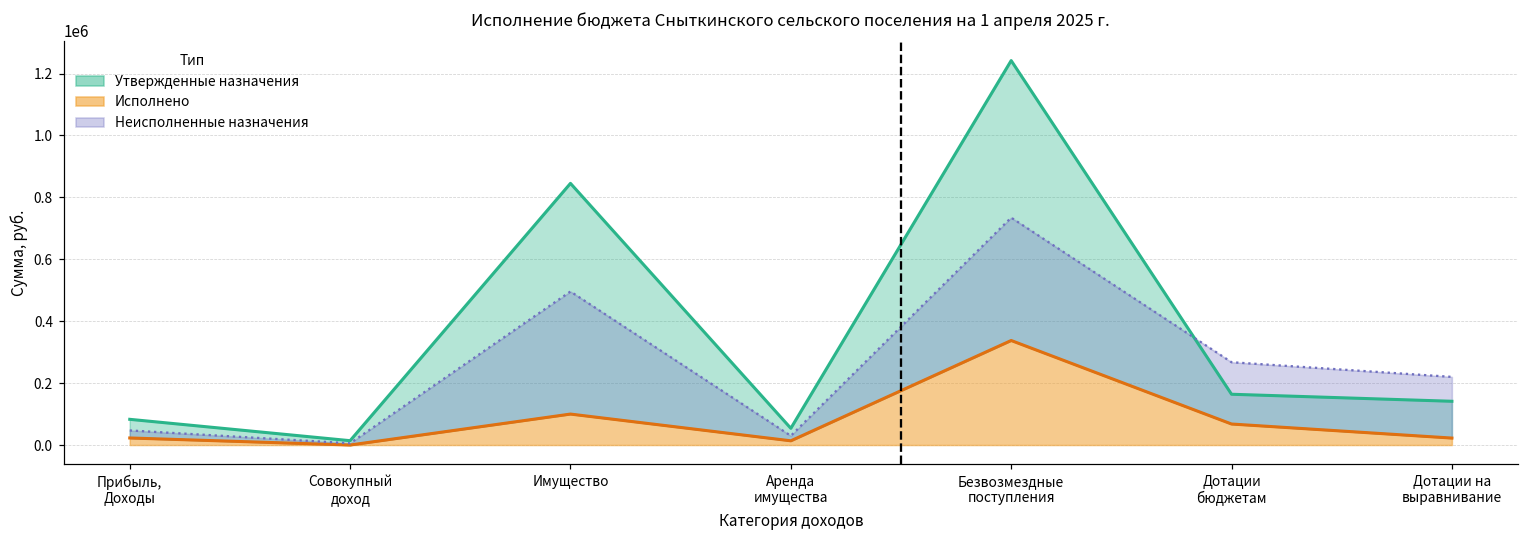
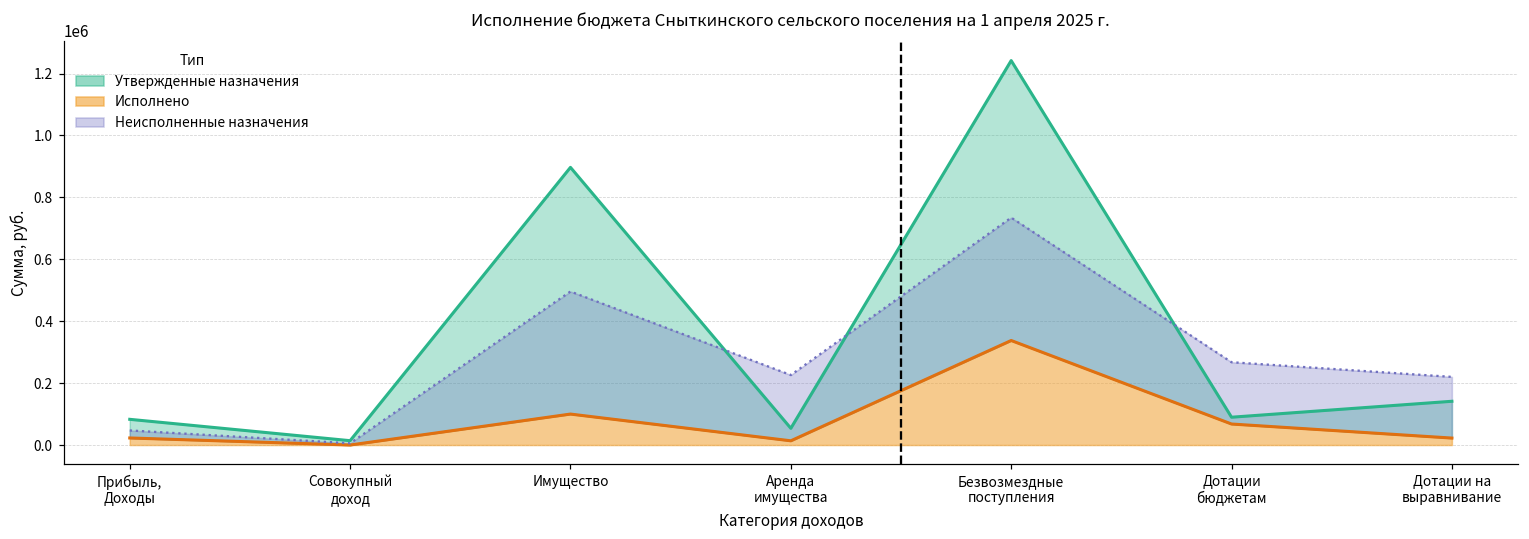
  {
    "Утвержденные назначения": {
      "Прибыль, Доходы": 80000,
-     "Имущество": 850000,
+     "Имущество": 900000,
      "Аренда имущества": 50000,
      "Безвозмездные поступления": 1240000,
-     "Дотации бюджетам": 160000,
+     "Дотации бюджетам": 90000,
      "Дотации на выравнивание": 140000
    },
    "Исполнено": {
      "Прибыль, Доходы": 20000,
      "Имущество": 100000,
      "Аренда имущества": 10000,
      "Безвозмездные поступления": 340000,
      "Дотации бюджетам": 70000,
      "Дотации на выравнивание": 20000
    },
    "Неисполненные назначения": {
-     "Аренда имущества": 20000
+     "Аренда имущества": 210000
    }
  }
